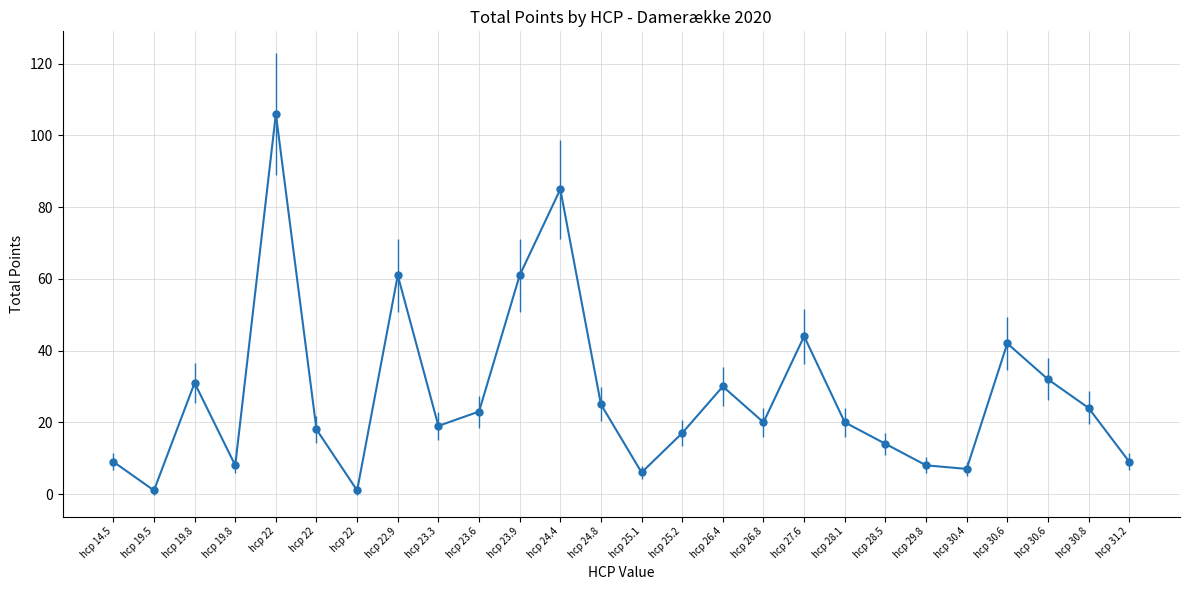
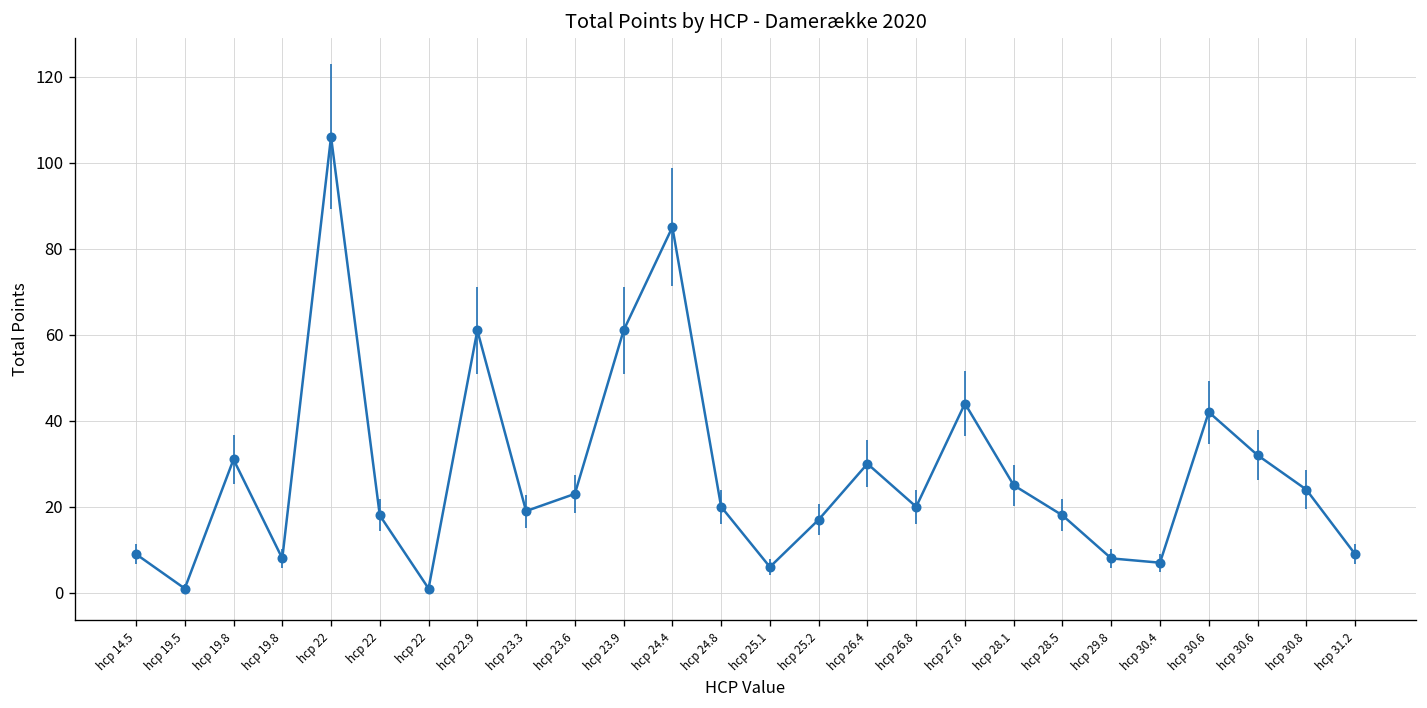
  {
    "hcp 14.5": 9,
    "hcp 19.5": 1,
    "hcp 22.9": 61,
    "hcp 23.3": 19,
    "hcp 23.6": 23,
    "hcp 23.9": 61,
    "hcp 24.4": 85,
-   "hcp 24.8": 25,
+   "hcp 24.8": 20,
    "hcp 25.1": 6,
    "hcp 25.2": 17,
    "hcp 26.4": 30,
    "hcp 26.8": 20,
    "hcp 27.6": 44,
-   "hcp 28.1": 20,
-   "hcp 28.5": 14,
+   "hcp 28.1": 25,
+   "hcp 28.5": 18,
    "hcp 29.8": 8,
    "hcp 30.4": 7,
    "hcp 30.8": 24,
    "hcp 31.2": 9
  }
